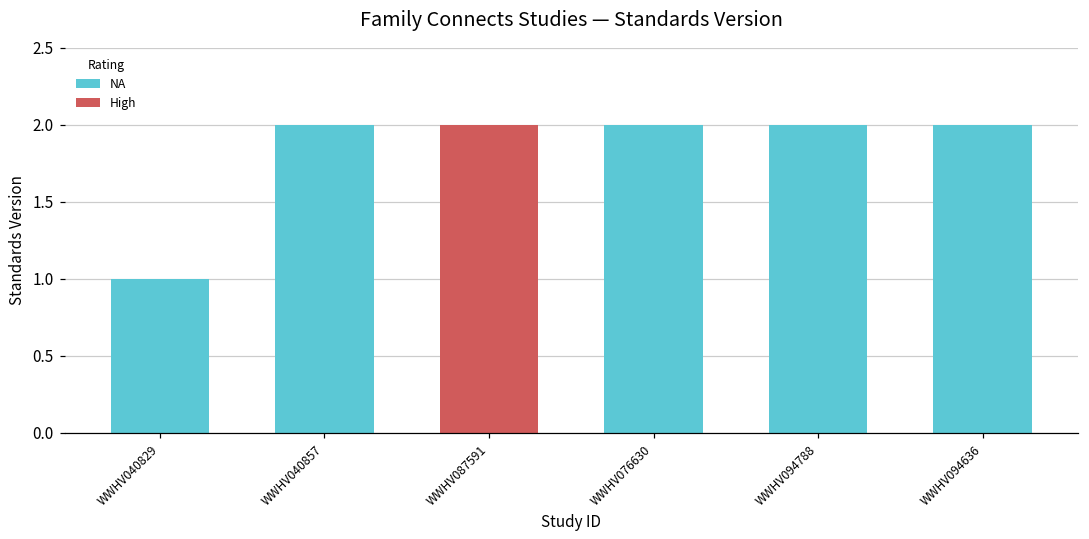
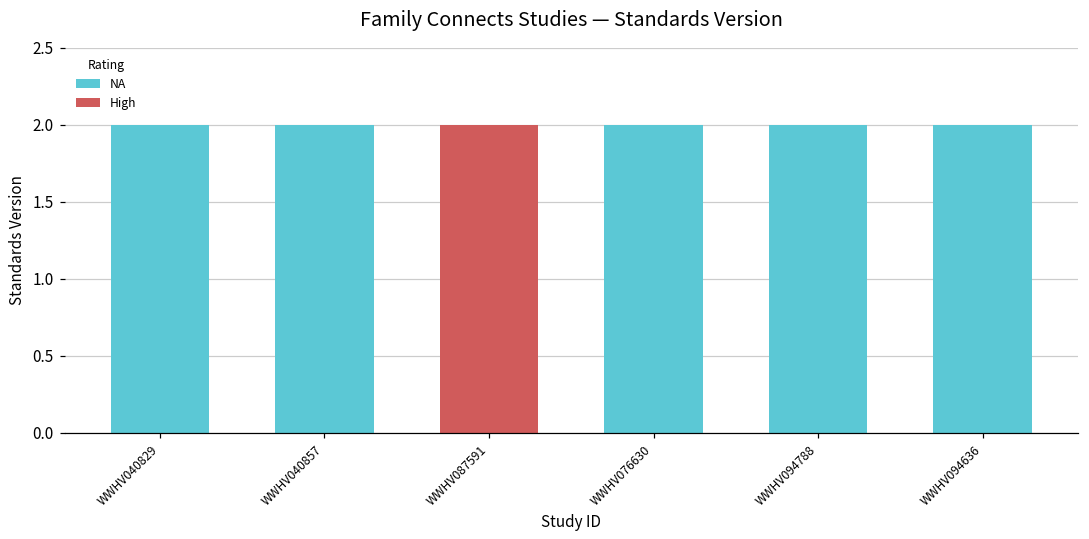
  {
-   "WWHV040829": 1,
+   "WWHV040829": 2,
    "WWHV040857": 2,
    "WWHV087591": 2,
    "WWHV076630": 2,
    "WWHV094788": 2,
    "WWHV094636": 2
  }
